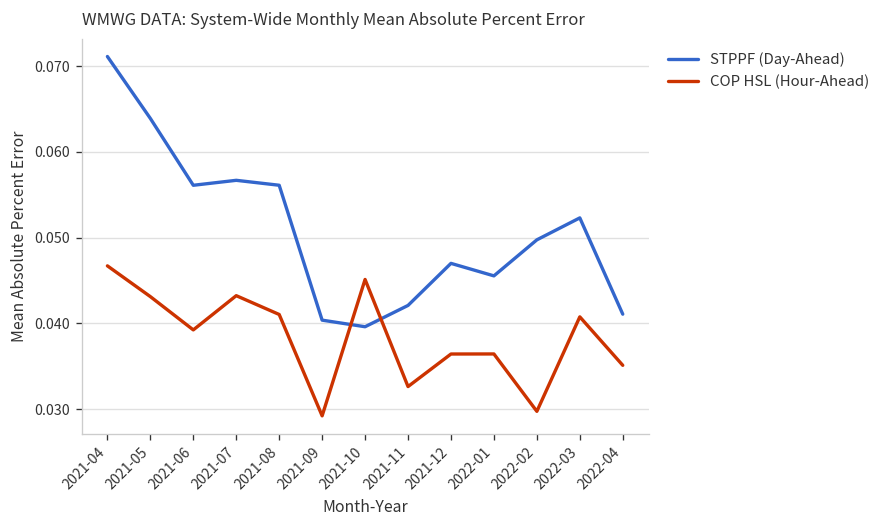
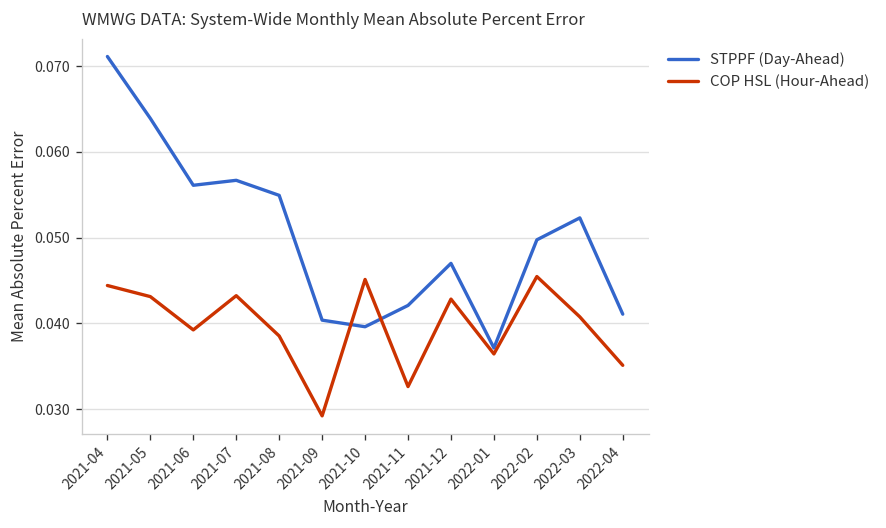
  {
    "STPPF (Day-Ahead)": {
      "2021-04": 0.071,
      "2021-05": 0.064,
      "2021-06": 0.056,
      "2021-07": 0.057,
-     "2021-08": 0.056,
+     "2021-08": 0.055,
      "2021-09": 0.040,
      "2021-10": 0.040,
      "2021-11": 0.042,
      "2021-12": 0.047,
-     "2022-01": 0.046,
+     "2022-01": 0.037,
      "2022-02": 0.050,
      "2022-03": 0.052,
      "2022-04": 0.041
    },
    "COP HSL (Hour-Ahead)": {
-     "2021-04": 0.047,
+     "2021-04": 0.044,
      "2021-05": 0.043,
      "2021-06": 0.039,
      "2021-07": 0.043,
-     "2021-08": 0.041,
+     "2021-08": 0.039,
      "2021-09": 0.029,
      "2021-10": 0.045,
      "2021-11": 0.033,
-     "2021-12": 0.036,
+     "2021-12": 0.043,
      "2022-01": 0.036,
-     "2022-02": 0.030,
+     "2022-02": 0.045,
      "2022-03": 0.041,
      "2022-04": 0.035
    }
  }
